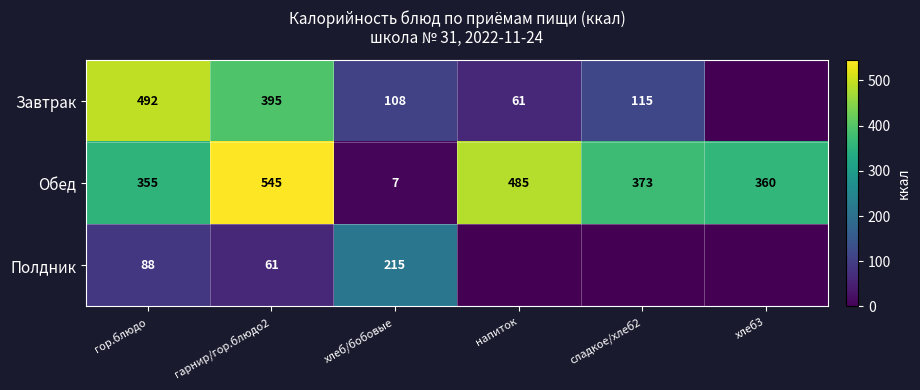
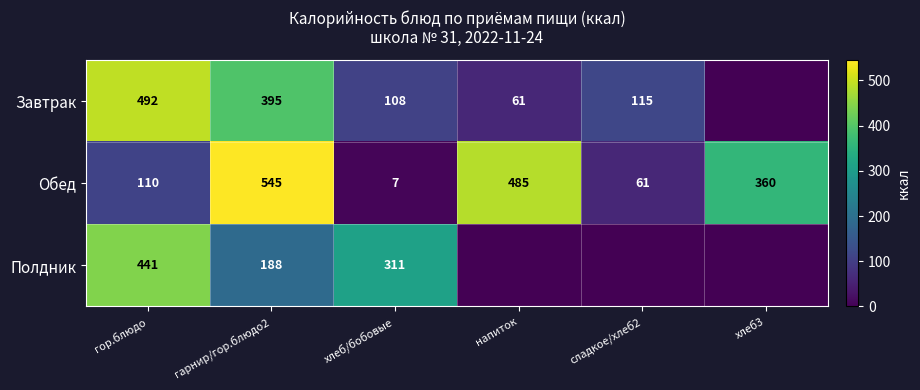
  {
    "Завтрак": {
      "гор.блюдо": 492,
      "гарнир/гор.блюдо2": 395,
      "хлеб/бобовые": 108,
      "напиток": 61,
      "сладкое/хлеб2": 115
    },
    "Обед": {
-     "гор.блюдо": 355,
+     "гор.блюдо": 110,
      "гарнир/гор.блюдо2": 545,
      "хлеб/бобовые": 7,
      "напиток": 485,
-     "сладкое/хлеб2": 373,
+     "сладкое/хлеб2": 61,
      "хлеб3": 360
    },
    "Полдник": {
-     "гор.блюдо": 88,
-     "гарнир/гор.блюдо2": 61,
-     "хлеб/бобовые": 215
+     "гор.блюдо": 441,
+     "гарнир/гор.блюдо2": 188,
+     "хлеб/бобовые": 311
    }
  }
